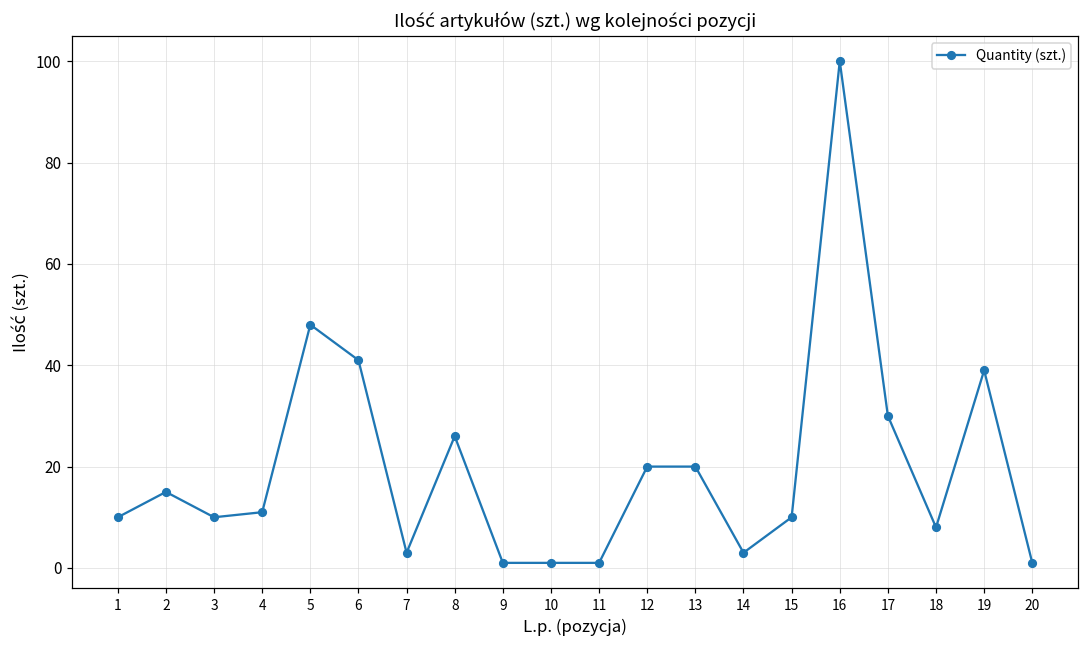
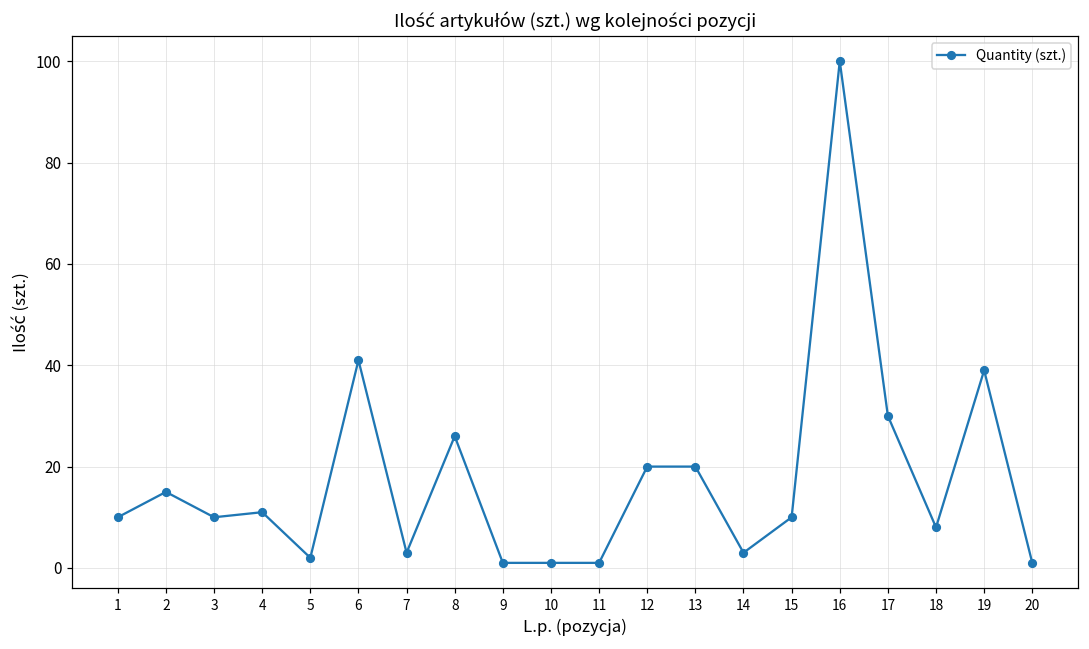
  {
    "1": 10,
    "2": 15,
    "3": 10,
    "4": 11,
-   "5": 48,
+   "5": 2,
    "6": 41,
    "7": 3,
    "8": 26,
    "9": 1,
    "10": 1,
    "11": 1,
    "12": 20,
    "13": 20,
    "14": 3,
    "15": 10,
    "16": 100,
    "17": 30,
    "18": 8,
    "19": 39,
    "20": 1
  }
